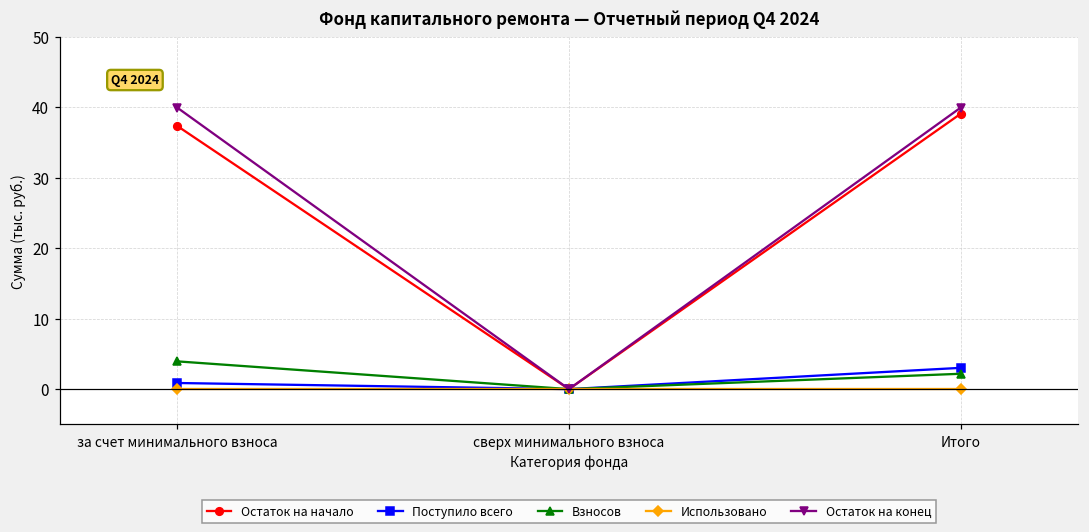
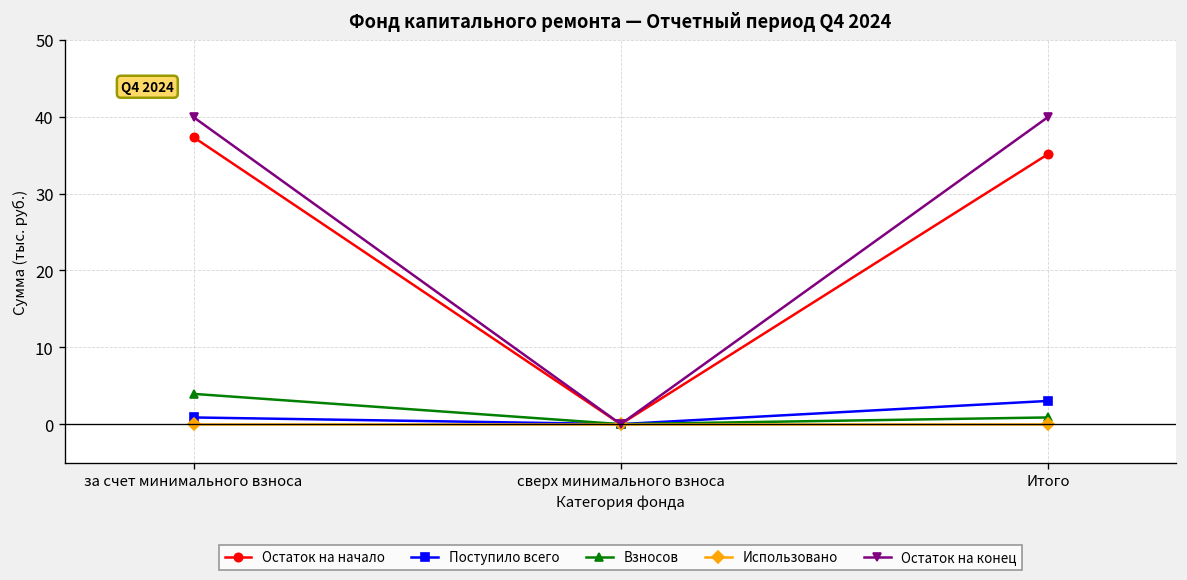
  {
    "Остаток на начало": {
      "за счет минимального взноса": 37,
-     "Итого": 39
+     "Итого": 35
    },
    "Поступило всего": {
      "за счет минимального взноса": 1,
      "Итого": 3
    },
    "Взносов": {
      "за счет минимального взноса": 4,
-     "Итого": 2
+     "Итого": 1
    },
    "Использовано": {
      "за счет минимального взноса": 0,
      "Итого": 0
    },
    "Остаток на конец": {
      "за счет минимального взноса": 40,
      "Итого": 40
    }
  }
